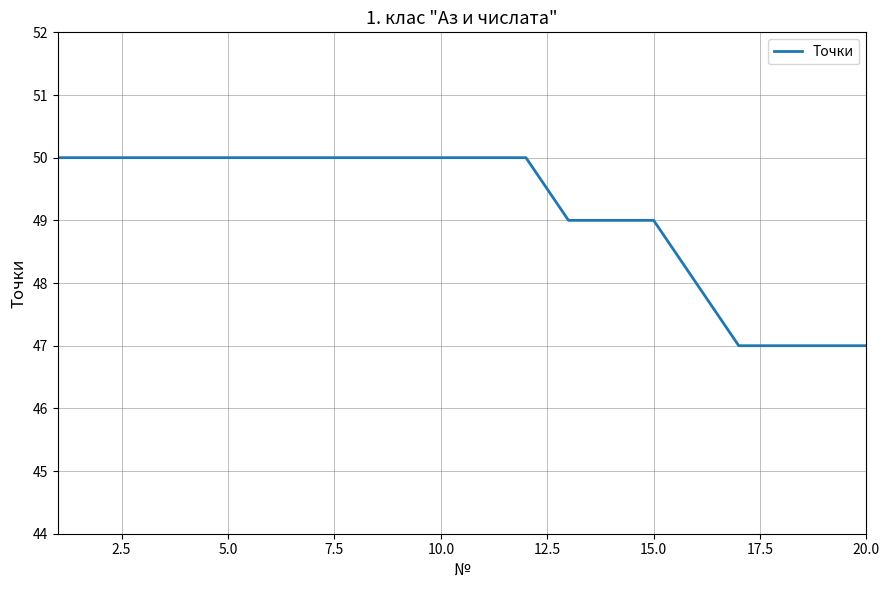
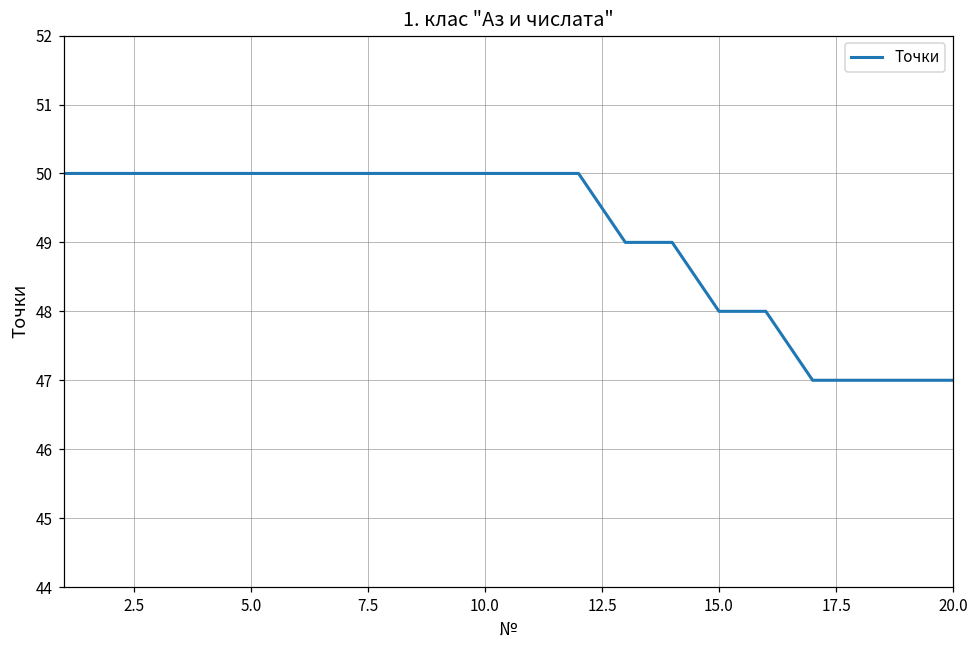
  {
    "5.0": 50,
    "10.0": 50,
-   "15.0": 49,
+   "15.0": 48,
    "20.0": 47
  }
